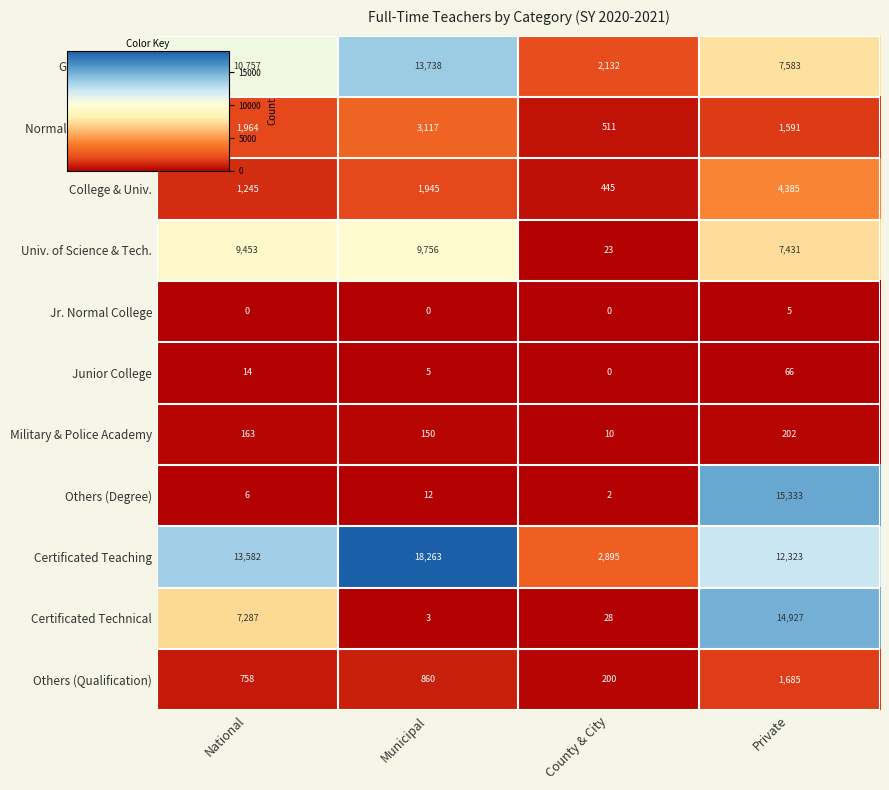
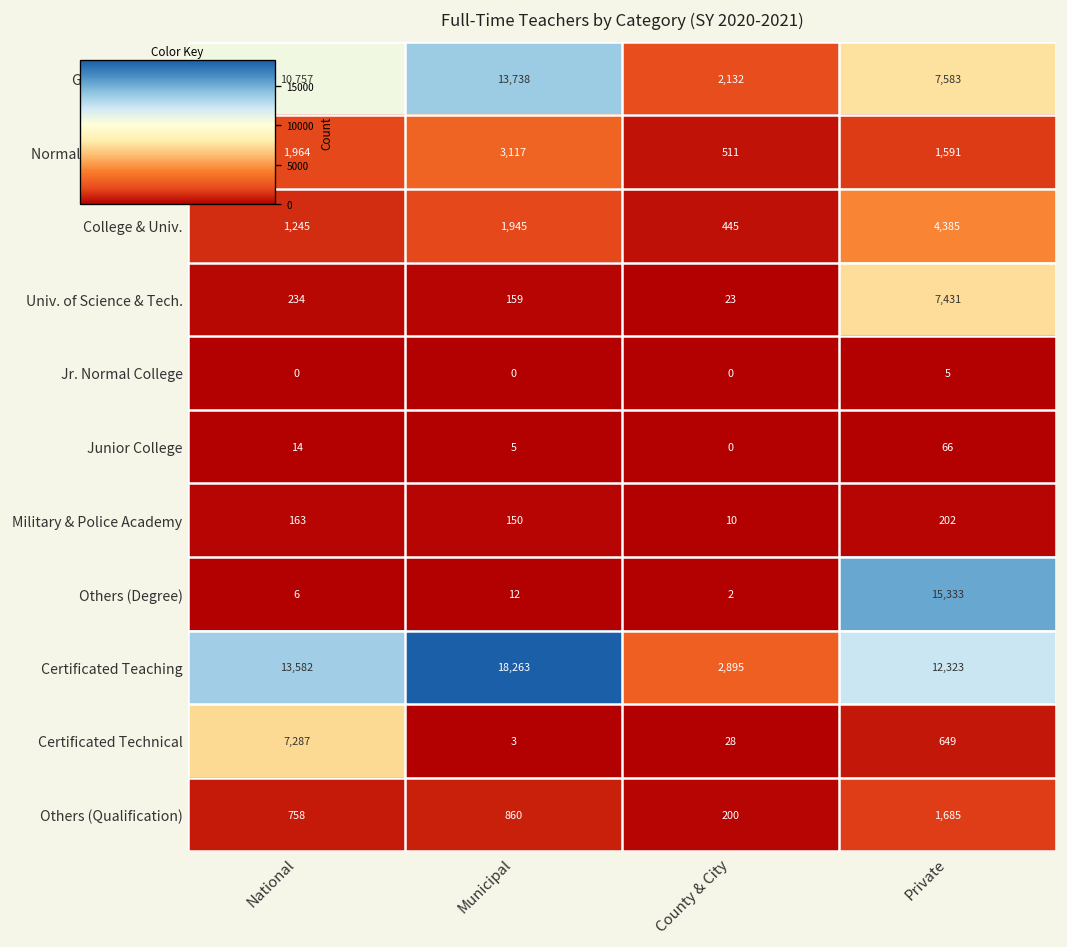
  {
    "College & Univ.": {
      "National": "1,245",
      "Municipal": "1,945",
      "County & City": "445",
      "Private": "4,385"
    },
    "Univ. of Science & Tech.": {
-     "National": "9,453",
-     "Municipal": "9,756",
+     "National": "234",
+     "Municipal": "159",
      "County & City": "23",
      "Private": "7,431"
    },
    "Jr. Normal College": {
      "National": "0",
      "Municipal": "0",
      "County & City": "0",
      "Private": "5"
    },
    "Junior College": {
      "National": "14",
      "Municipal": "5",
      "County & City": "0",
      "Private": "66"
    },
    "Military & Police Academy": {
      "National": "163",
      "Municipal": "150",
      "County & City": "10",
      "Private": "202"
    },
    "Others (Degree)": {
      "National": "6",
      "Municipal": "12",
      "County & City": "2",
      "Private": "15,333"
    },
    "Certificated Teaching": {
      "National": "13,582",
      "Municipal": "18,263",
      "County & City": "2,895",
      "Private": "12,323"
    },
    "Certificated Technical": {
      "National": "7,287",
      "Municipal": "3",
      "County & City": "28",
-     "Private": "14,927"
+     "Private": "649"
    },
    "Others (Qualification)": {
      "National": "758",
      "Municipal": "860",
      "County & City": "200",
      "Private": "1,685"
    }
  }
